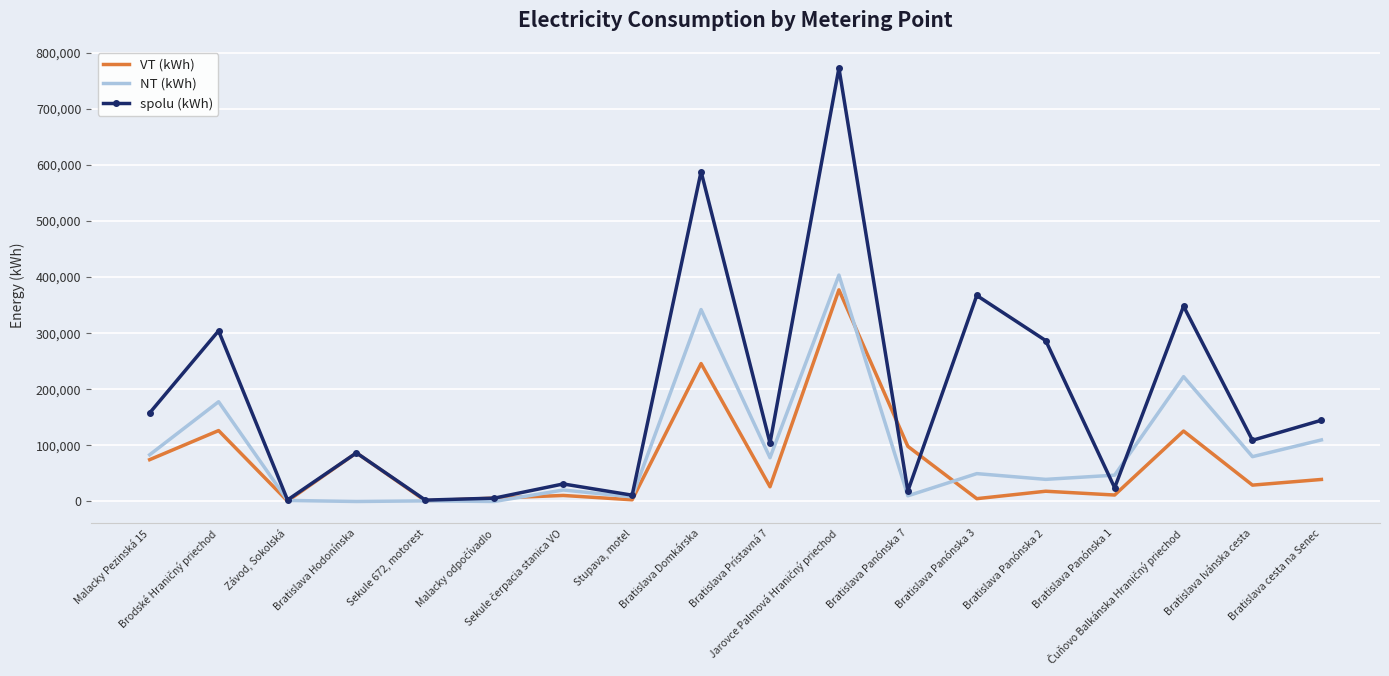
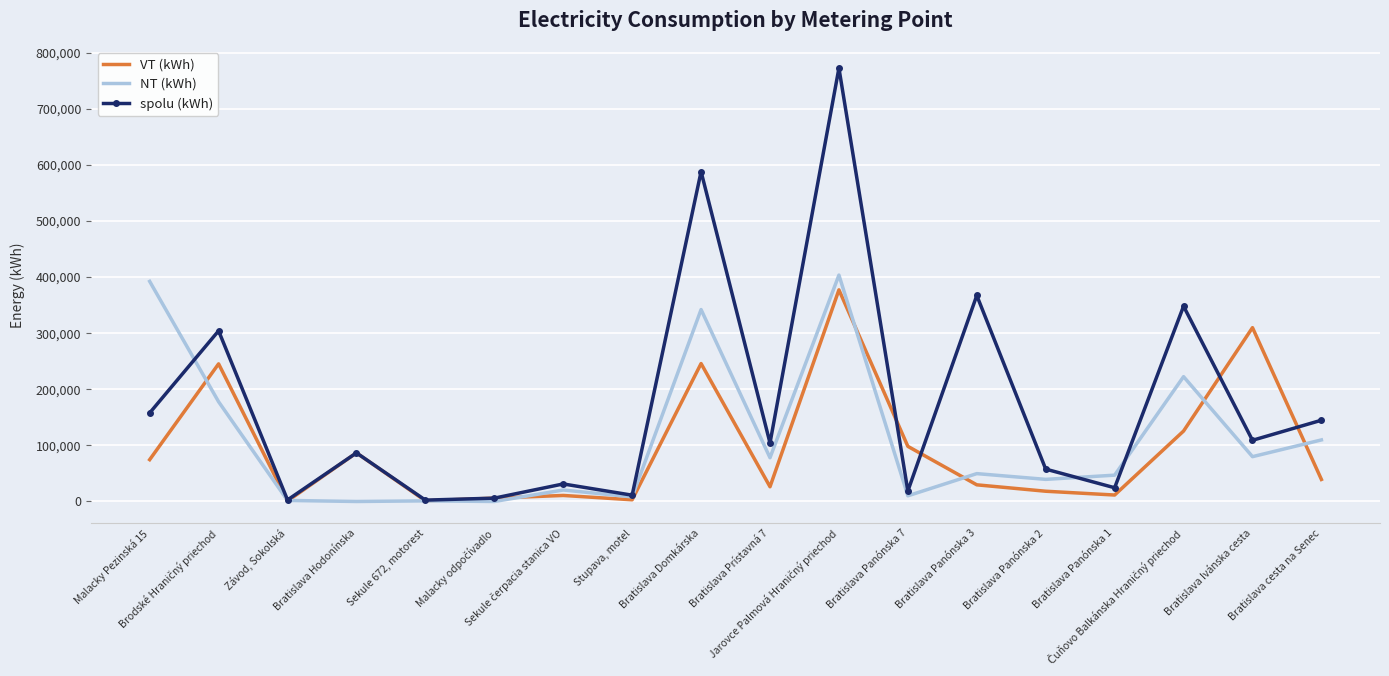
  {
    "VT (kWh)": {
      "Malacky Pezinská 15": "70,000",
-     "Brodské Hraničný priechod": "130,000",
+     "Brodské Hraničný priechod": "250,000",
      "Sekule čerpacia stanica VO": "10,000",
      "Stupava, motel": "0",
      "Bratislava Domkárska": "250,000",
      "Bratislava Prístavná 7": "30,000",
      "Jarovce Palmová Hraničný priechod": "380,000",
      "Bratislava Panónska 7": "100,000",
-     "Bratislava Panónska 3": "10,000",
+     "Bratislava Panónska 3": "30,000",
      "Bratislava Panónska 2": "20,000",
      "Bratislava Panónska 1": "10,000",
      "Čuňovo Balkánska Hraničný priechod": "130,000",
-     "Bratislava Ivánska cesta": "30,000",
+     "Bratislava Ivánska cesta": "310,000",
      "Bratislava cesta na Senec": "40,000"
    },
    "NT (kWh)": {
-     "Malacky Pezinská 15": "80,000",
+     "Malacky Pezinská 15": "390,000",
      "Brodské Hraničný priechod": "180,000",
      "Bratislava Hodonínska": "0",
      "Malacky odpočívadlo": "0",
      "Sekule čerpacia stanica VO": "20,000",
      "Bratislava Domkárska": "340,000",
      "Bratislava Prístavná 7": "80,000",
      "Jarovce Palmová Hraničný priechod": "400,000",
      "Bratislava Panónska 7": "10,000",
      "Bratislava Panónska 3": "50,000",
      "Bratislava Panónska 2": "40,000",
      "Bratislava Panónska 1": "50,000",
      "Čuňovo Balkánska Hraničný priechod": "220,000",
      "Bratislava Ivánska cesta": "80,000",
      "Bratislava cesta na Senec": "110,000"
    },
    "spolu (kWh)": {
      "Malacky Pezinská 15": "160,000",
      "Brodské Hraničný priechod": "300,000",
      "Sekule čerpacia stanica VO": "30,000",
      "Bratislava Domkárska": "590,000",
      "Bratislava Prístavná 7": "100,000",
      "Jarovce Palmová Hraničný priechod": "770,000",
      "Bratislava Panónska 7": "20,000",
      "Bratislava Panónska 3": "370,000",
-     "Bratislava Panónska 2": "290,000",
+     "Bratislava Panónska 2": "60,000",
      "Bratislava Panónska 1": "20,000",
      "Čuňovo Balkánska Hraničný priechod": "350,000",
      "Bratislava Ivánska cesta": "110,000",
      "Bratislava cesta na Senec": "140,000"
    }
  }
